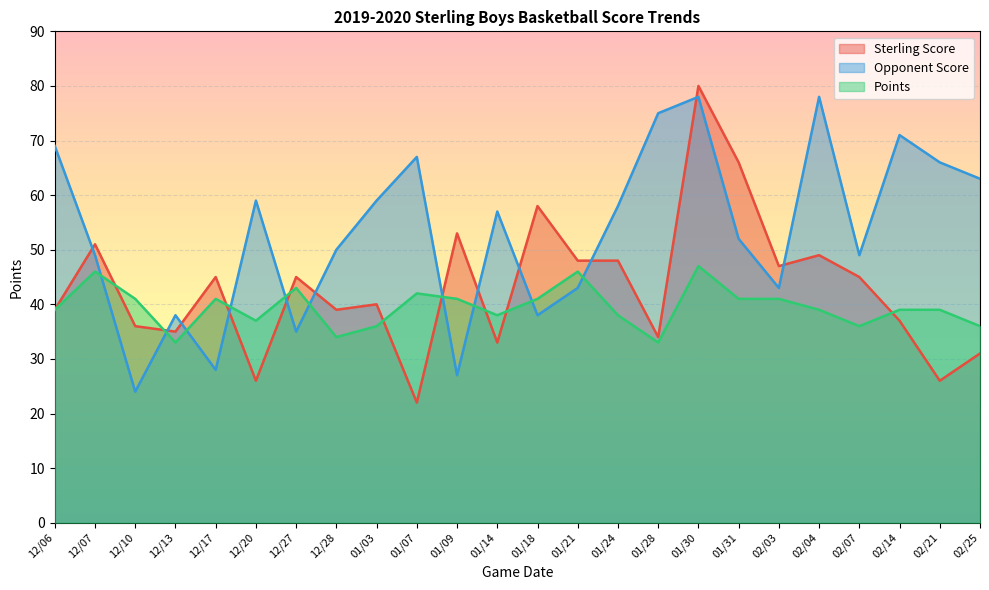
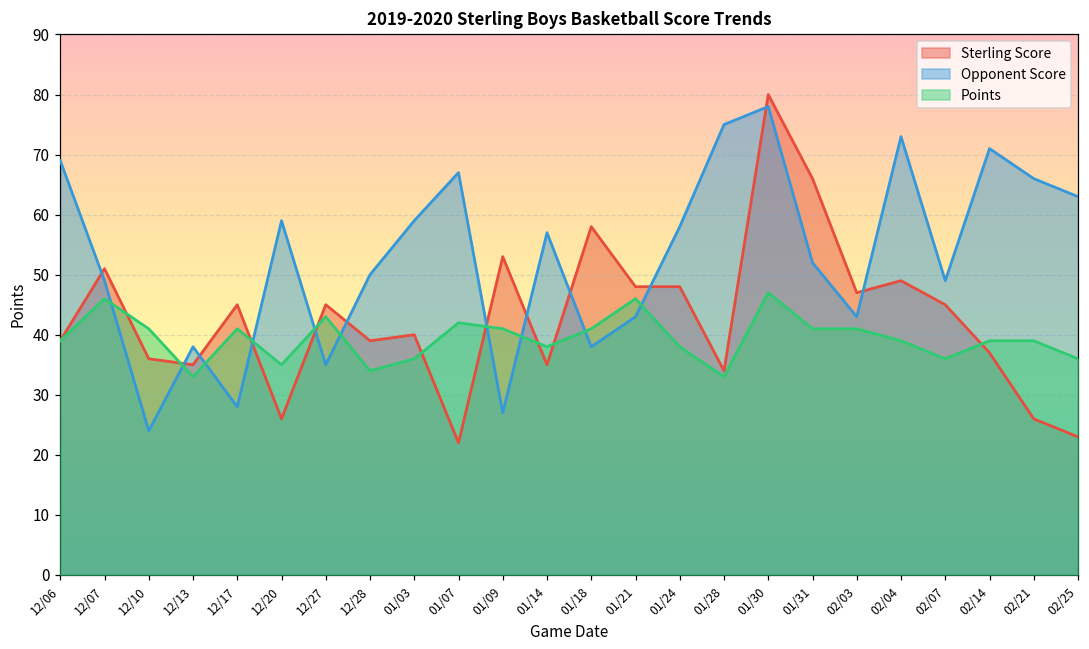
  {
    "Sterling Score": {
      "12/07": 51,
      "12/10": 36,
      "12/13": 35,
      "12/17": 45,
      "12/20": 26,
      "12/27": 45,
      "12/28": 39,
      "01/03": 40,
      "01/07": 22,
      "01/09": 53,
-     "01/14": 33,
+     "01/14": 35,
      "01/18": 58,
      "01/21": 48,
      "01/24": 48,
      "01/28": 34,
      "01/30": 80,
      "01/31": 66,
      "02/03": 47,
      "02/04": 49,
      "02/07": 45,
      "02/14": 37,
      "02/21": 26,
-     "02/25": 31
+     "02/25": 23
    },
    "Opponent Score": {
      "12/06": 69,
      "12/07": 49,
      "12/10": 24,
      "12/13": 38,
      "12/17": 28,
      "12/20": 59,
      "12/27": 35,
      "12/28": 50,
      "01/03": 59,
      "01/07": 67,
      "01/09": 27,
      "01/14": 57,
      "01/18": 38,
      "01/21": 43,
      "01/24": 58,
      "01/28": 75,
      "01/30": 78,
      "01/31": 52,
      "02/03": 43,
-     "02/04": 78,
+     "02/04": 73,
      "02/07": 49,
      "02/14": 71,
      "02/21": 66,
      "02/25": 63
    },
    "Points": {
      "12/07": 46,
      "12/10": 41,
      "12/13": 33,
      "12/17": 41,
-     "12/20": 37,
+     "12/20": 35,
      "12/27": 43,
      "12/28": 34,
      "01/03": 36,
      "01/07": 42,
      "01/09": 41,
      "01/14": 38,
      "01/18": 41,
      "01/21": 46,
      "01/24": 38,
      "01/28": 33,
      "01/30": 47,
      "01/31": 41,
      "02/03": 41,
      "02/04": 39,
      "02/07": 36,
      "02/14": 39,
      "02/21": 39,
      "02/25": 36
    }
  }
